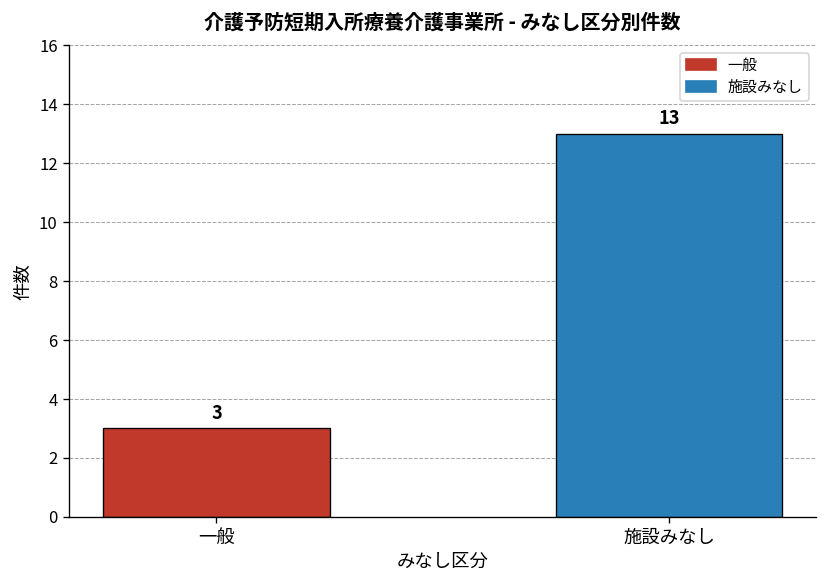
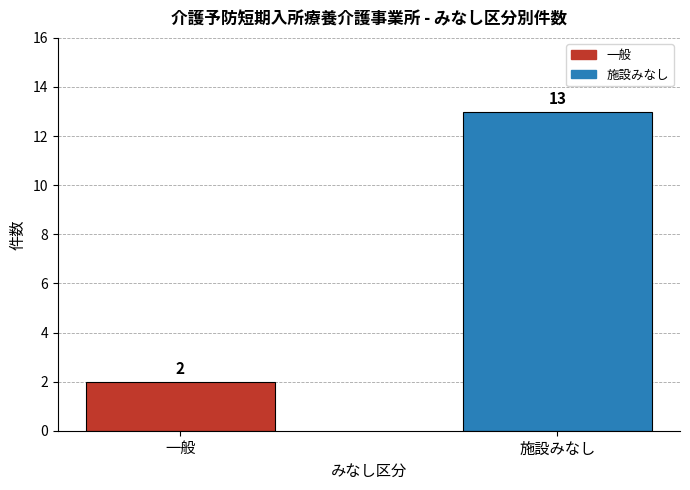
  {
-   "一般": 3,
+   "一般": 2,
    "施設みなし": 13
  }
